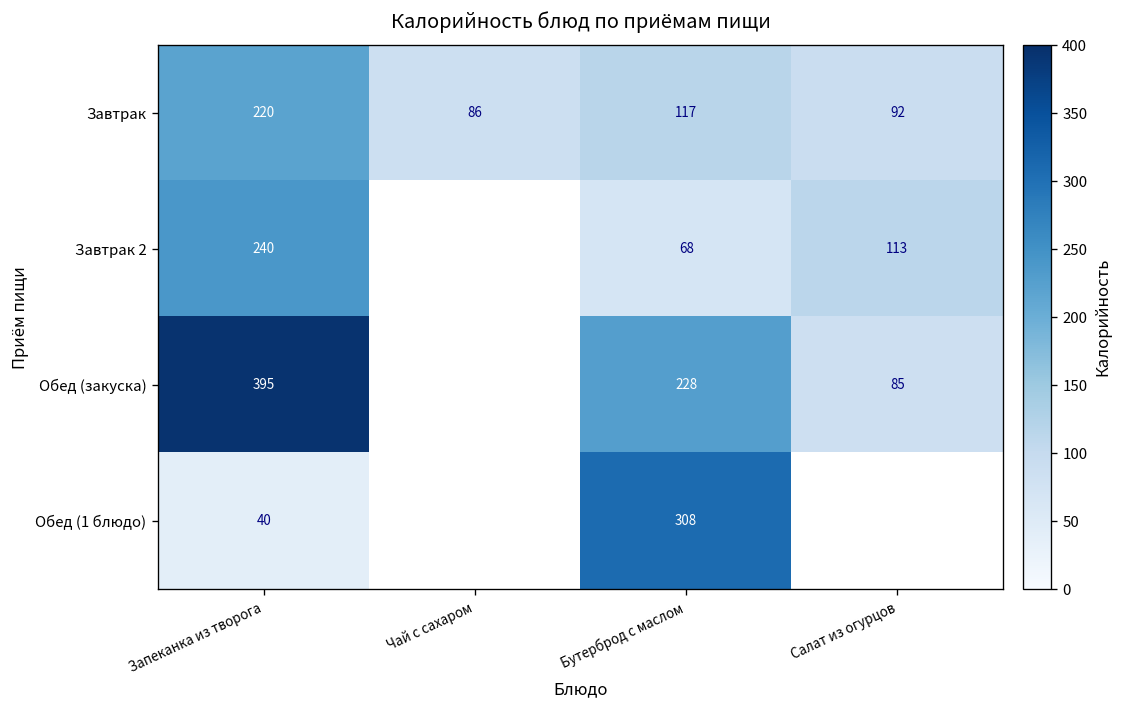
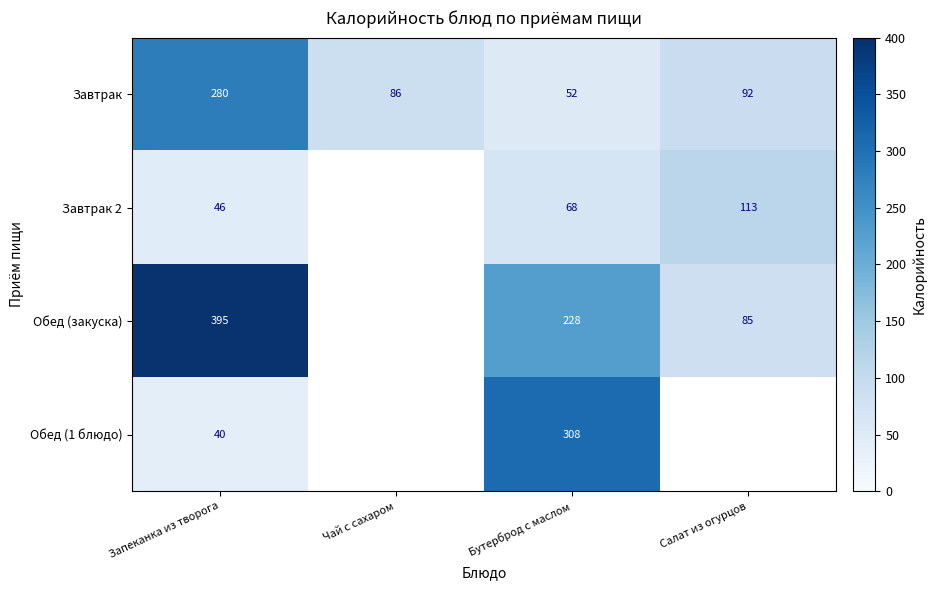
  {
    "Завтрак": {
-     "Запеканка из творога": 220,
+     "Запеканка из творога": 280,
      "Чай с сахаром": 86,
-     "Бутерброд с маслом": 117,
+     "Бутерброд с маслом": 52,
      "Салат из огурцов": 92
    },
    "Завтрак 2": {
-     "Запеканка из творога": 240,
+     "Запеканка из творога": 46,
      "Бутерброд с маслом": 68,
      "Салат из огурцов": 113
    },
    "Обед (закуска)": {
      "Запеканка из творога": 395,
      "Бутерброд с маслом": 228,
      "Салат из огурцов": 85
    },
    "Обед (1 блюдо)": {
      "Запеканка из творога": 40,
      "Бутерброд с маслом": 308
    }
  }
